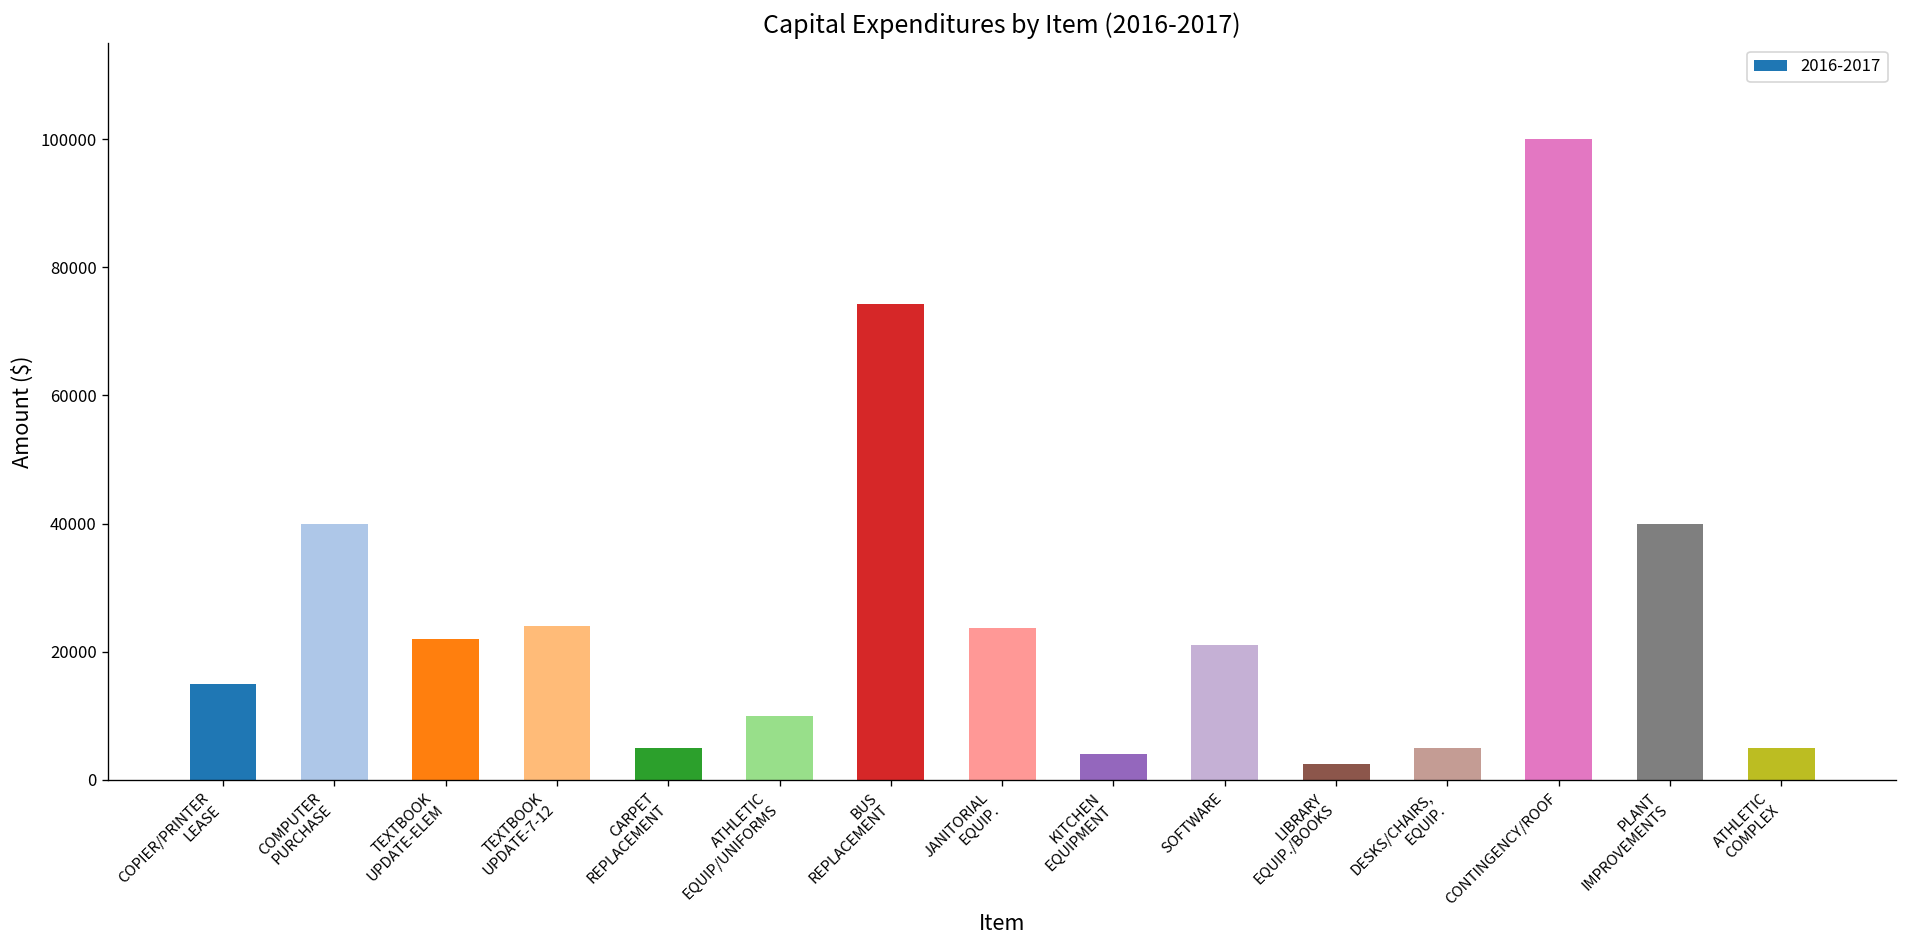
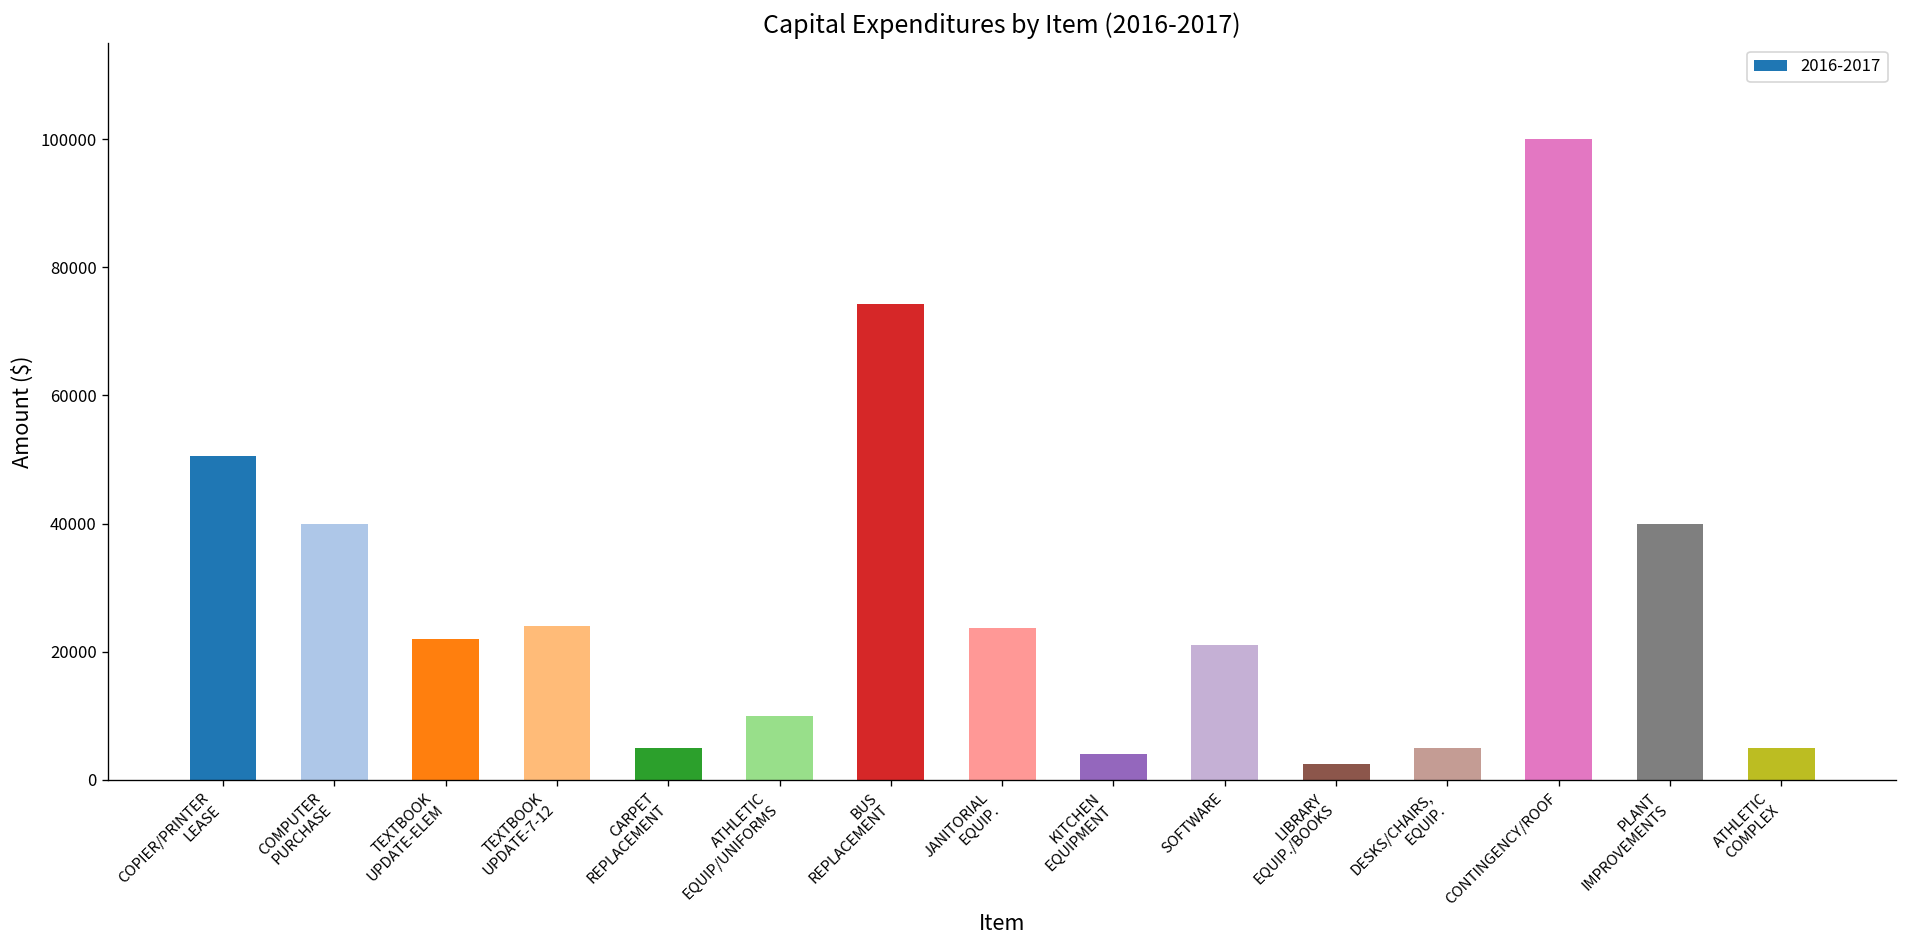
  {
-   "COPIER/PRINTER LEASE": 15000,
+   "COPIER/PRINTER LEASE": 51000,
    "COMPUTER PURCHASE": 40000,
    "TEXTBOOK UPDATE-ELEM": 22000,
    "TEXTBOOK UPDATE-7-12": 24000,
    "CARPET REPLACEMENT": 5000,
    "ATHLETIC EQUIP/UNIFORMS": 10000,
    "BUS REPLACEMENT": 74000,
    "JANITORIAL EQUIP.": 24000,
    "KITCHEN EQUIPMENT": 4000,
    "SOFTWARE": 21000,
    "LIBRARY EQUIP./BOOKS": 3000,
    "DESKS/CHAIRS, EQUIP.": 5000,
    "CONTINGENCY/ROOF": 100000,
    "PLANT IMPROVEMENTS": 40000,
    "ATHLETIC COMPLEX": 5000
  }
